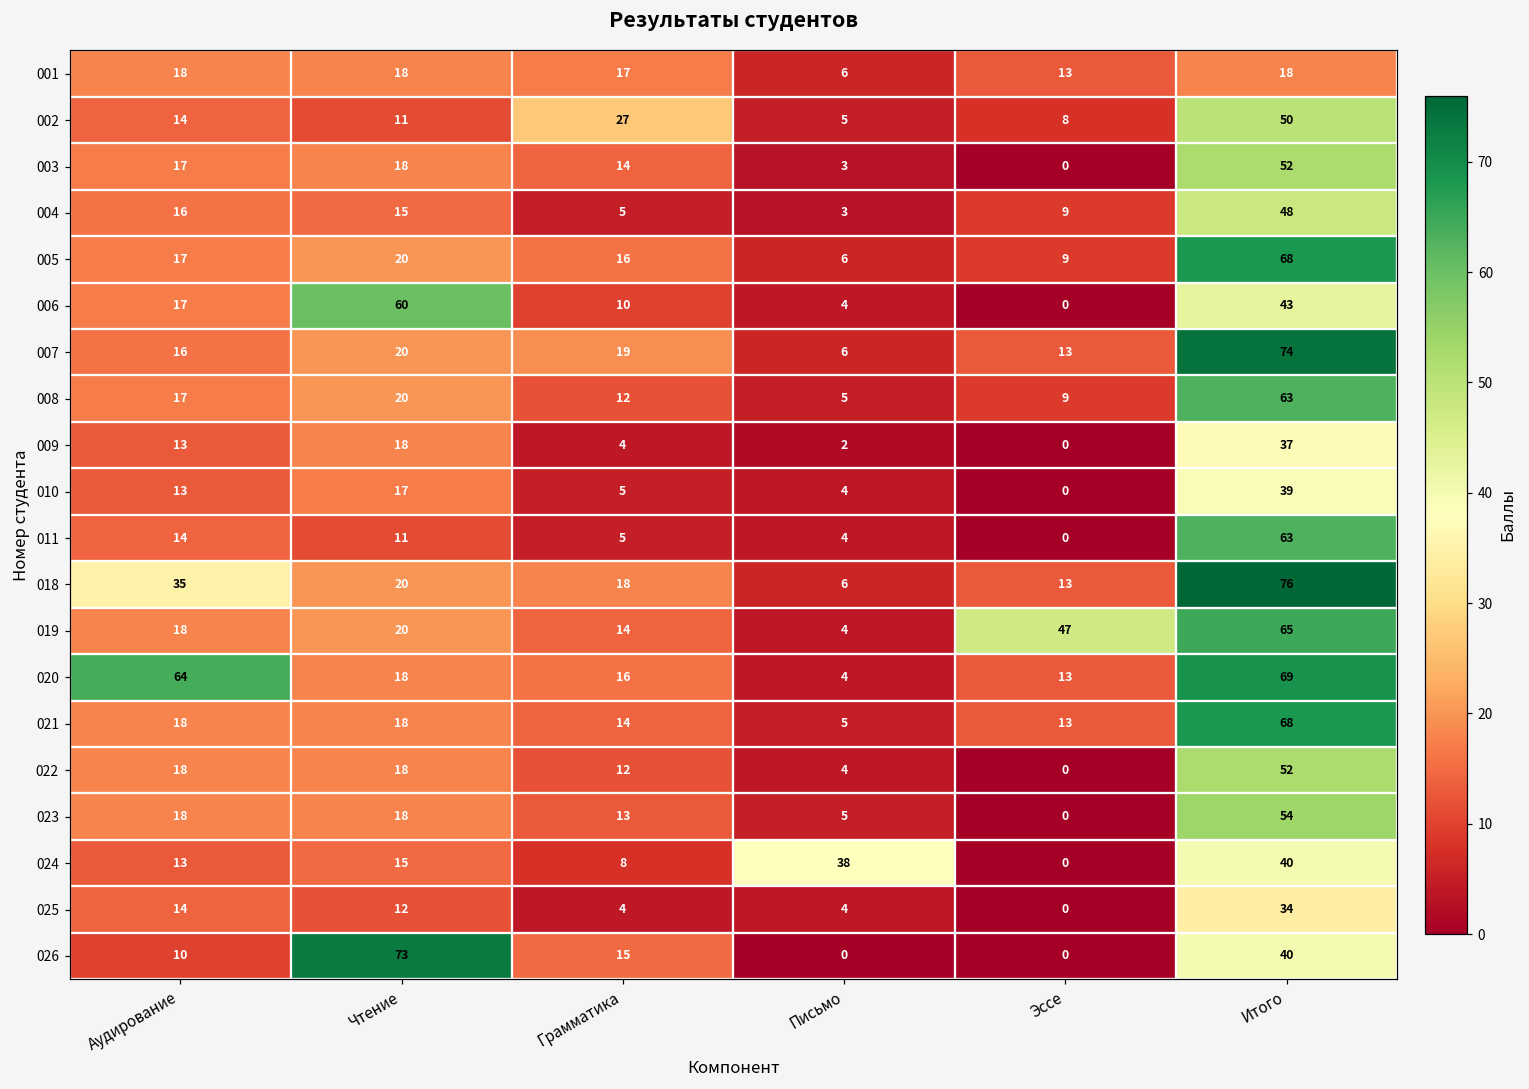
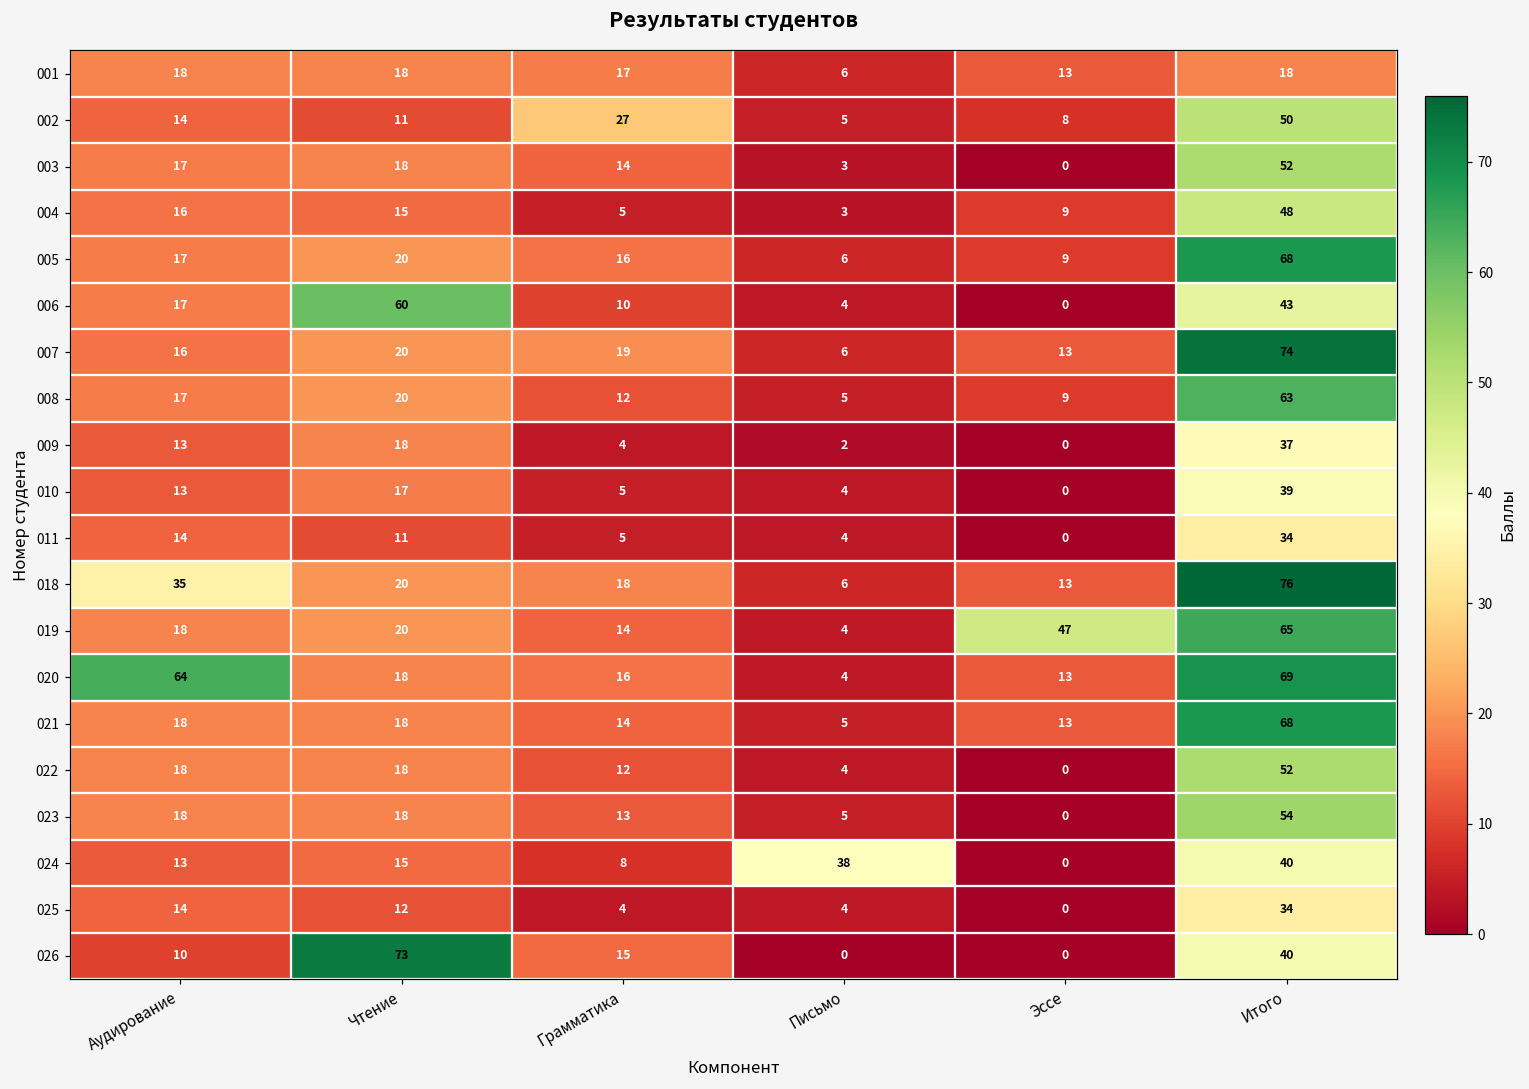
  {
    "001": {
      "Аудирование": 18,
      "Чтение": 18,
      "Грамматика": 17,
      "Письмо": 6,
      "Эссе": 13,
      "Итого": 18
    },
    "002": {
      "Аудирование": 14,
      "Чтение": 11,
      "Грамматика": 27,
      "Письмо": 5,
      "Эссе": 8,
      "Итого": 50
    },
    "003": {
      "Аудирование": 17,
      "Чтение": 18,
      "Грамматика": 14,
      "Письмо": 3,
      "Эссе": 0,
      "Итого": 52
    },
    "004": {
      "Аудирование": 16,
      "Чтение": 15,
      "Грамматика": 5,
      "Письмо": 3,
      "Эссе": 9,
      "Итого": 48
    },
    "005": {
      "Аудирование": 17,
      "Чтение": 20,
      "Грамматика": 16,
      "Письмо": 6,
      "Эссе": 9,
      "Итого": 68
    },
    "006": {
      "Аудирование": 17,
      "Чтение": 60,
      "Грамматика": 10,
      "Письмо": 4,
      "Эссе": 0,
      "Итого": 43
    },
    "007": {
      "Аудирование": 16,
      "Чтение": 20,
      "Грамматика": 19,
      "Письмо": 6,
      "Эссе": 13,
      "Итого": 74
    },
    "008": {
      "Аудирование": 17,
      "Чтение": 20,
      "Грамматика": 12,
      "Письмо": 5,
      "Эссе": 9,
      "Итого": 63
    },
    "009": {
      "Аудирование": 13,
      "Чтение": 18,
      "Грамматика": 4,
      "Письмо": 2,
      "Эссе": 0,
      "Итого": 37
    },
    "010": {
      "Аудирование": 13,
      "Чтение": 17,
      "Грамматика": 5,
      "Письмо": 4,
      "Эссе": 0,
      "Итого": 39
    },
    "011": {
      "Аудирование": 14,
      "Чтение": 11,
      "Грамматика": 5,
      "Письмо": 4,
      "Эссе": 0,
-     "Итого": 63
+     "Итого": 34
    },
    "018": {
      "Аудирование": 35,
      "Чтение": 20,
      "Грамматика": 18,
      "Письмо": 6,
      "Эссе": 13,
      "Итого": 76
    },
    "019": {
      "Аудирование": 18,
      "Чтение": 20,
      "Грамматика": 14,
      "Письмо": 4,
      "Эссе": 47,
      "Итого": 65
    },
    "020": {
      "Аудирование": 64,
      "Чтение": 18,
      "Грамматика": 16,
      "Письмо": 4,
      "Эссе": 13,
      "Итого": 69
    },
    "021": {
      "Аудирование": 18,
      "Чтение": 18,
      "Грамматика": 14,
      "Письмо": 5,
      "Эссе": 13,
      "Итого": 68
    },
    "022": {
      "Аудирование": 18,
      "Чтение": 18,
      "Грамматика": 12,
      "Письмо": 4,
      "Эссе": 0,
      "Итого": 52
    },
    "023": {
      "Аудирование": 18,
      "Чтение": 18,
      "Грамматика": 13,
      "Письмо": 5,
      "Эссе": 0,
      "Итого": 54
    },
    "024": {
      "Аудирование": 13,
      "Чтение": 15,
      "Грамматика": 8,
      "Письмо": 38,
      "Эссе": 0,
      "Итого": 40
    },
    "025": {
      "Аудирование": 14,
      "Чтение": 12,
      "Грамматика": 4,
      "Письмо": 4,
      "Эссе": 0,
      "Итого": 34
    },
    "026": {
      "Аудирование": 10,
      "Чтение": 73,
      "Грамматика": 15,
      "Письмо": 0,
      "Эссе": 0,
      "Итого": 40
    }
  }
